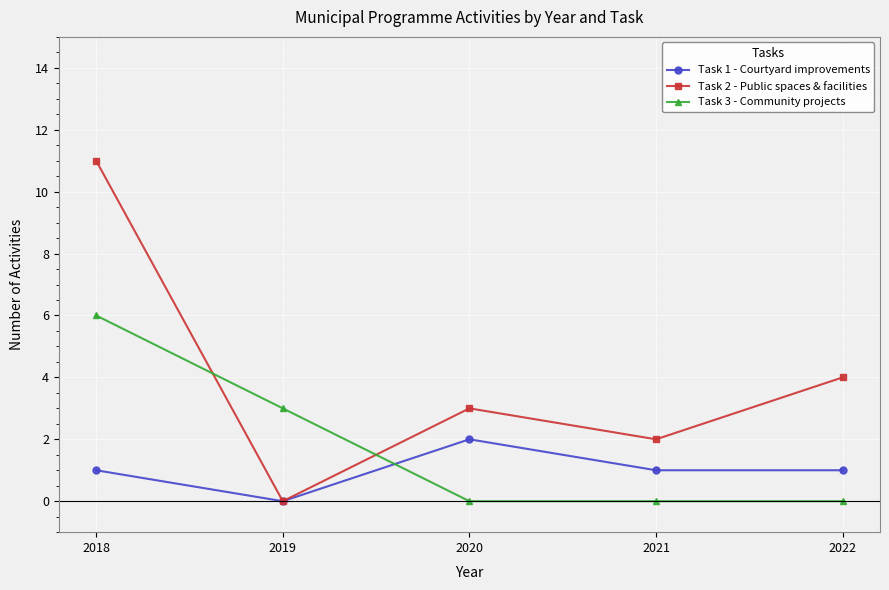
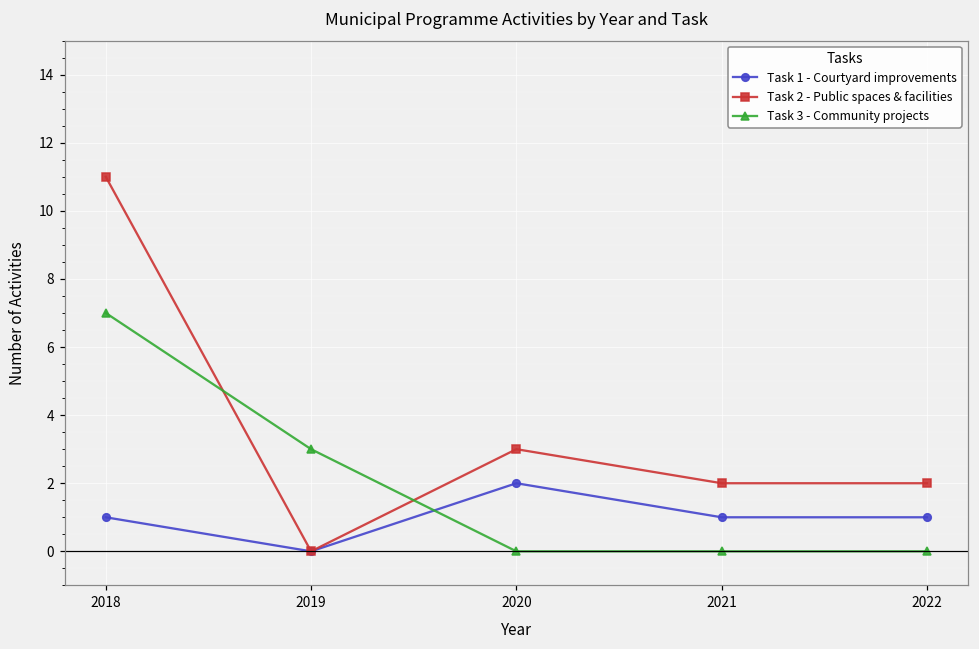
  {
    "Task 1 - Courtyard improvements": {
      "2018": 1,
      "2020": 2,
      "2021": 1,
      "2022": 1
    },
    "Task 2 - Public spaces & facilities": {
      "2018": 11,
      "2020": 3,
      "2021": 2,
-     "2022": 4
+     "2022": 2
    },
    "Task 3 - Community projects": {
-     "2018": 6,
+     "2018": 7,
      "2019": 3,
      "2020": 0,
      "2021": 0,
      "2022": 0
    }
  }
